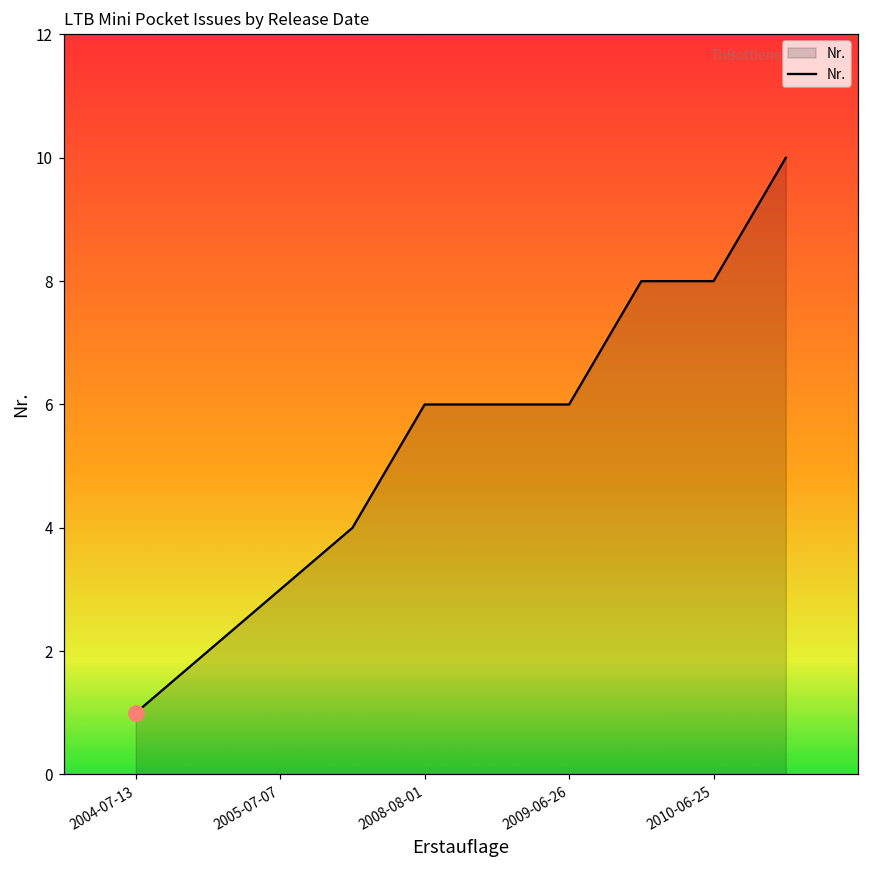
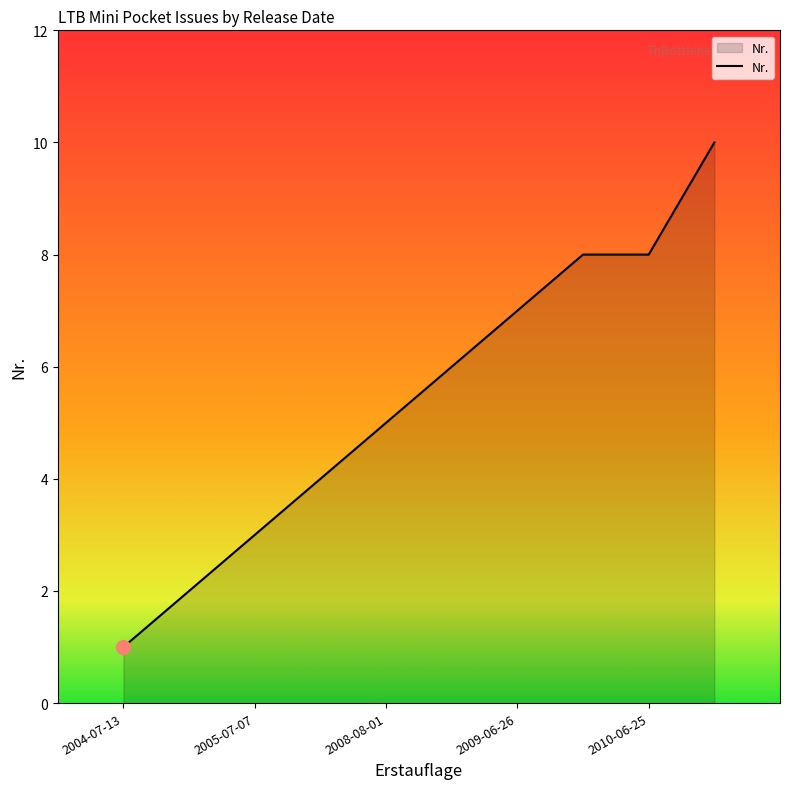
  {
    "Nr.": {
      "2005-07-07": 3,
-     "2008-08-01": 6,
-     "2009-06-26": 6,
+     "2008-08-01": 5,
+     "2009-06-26": 7,
      "2010-06-25": 8
    }
  }
